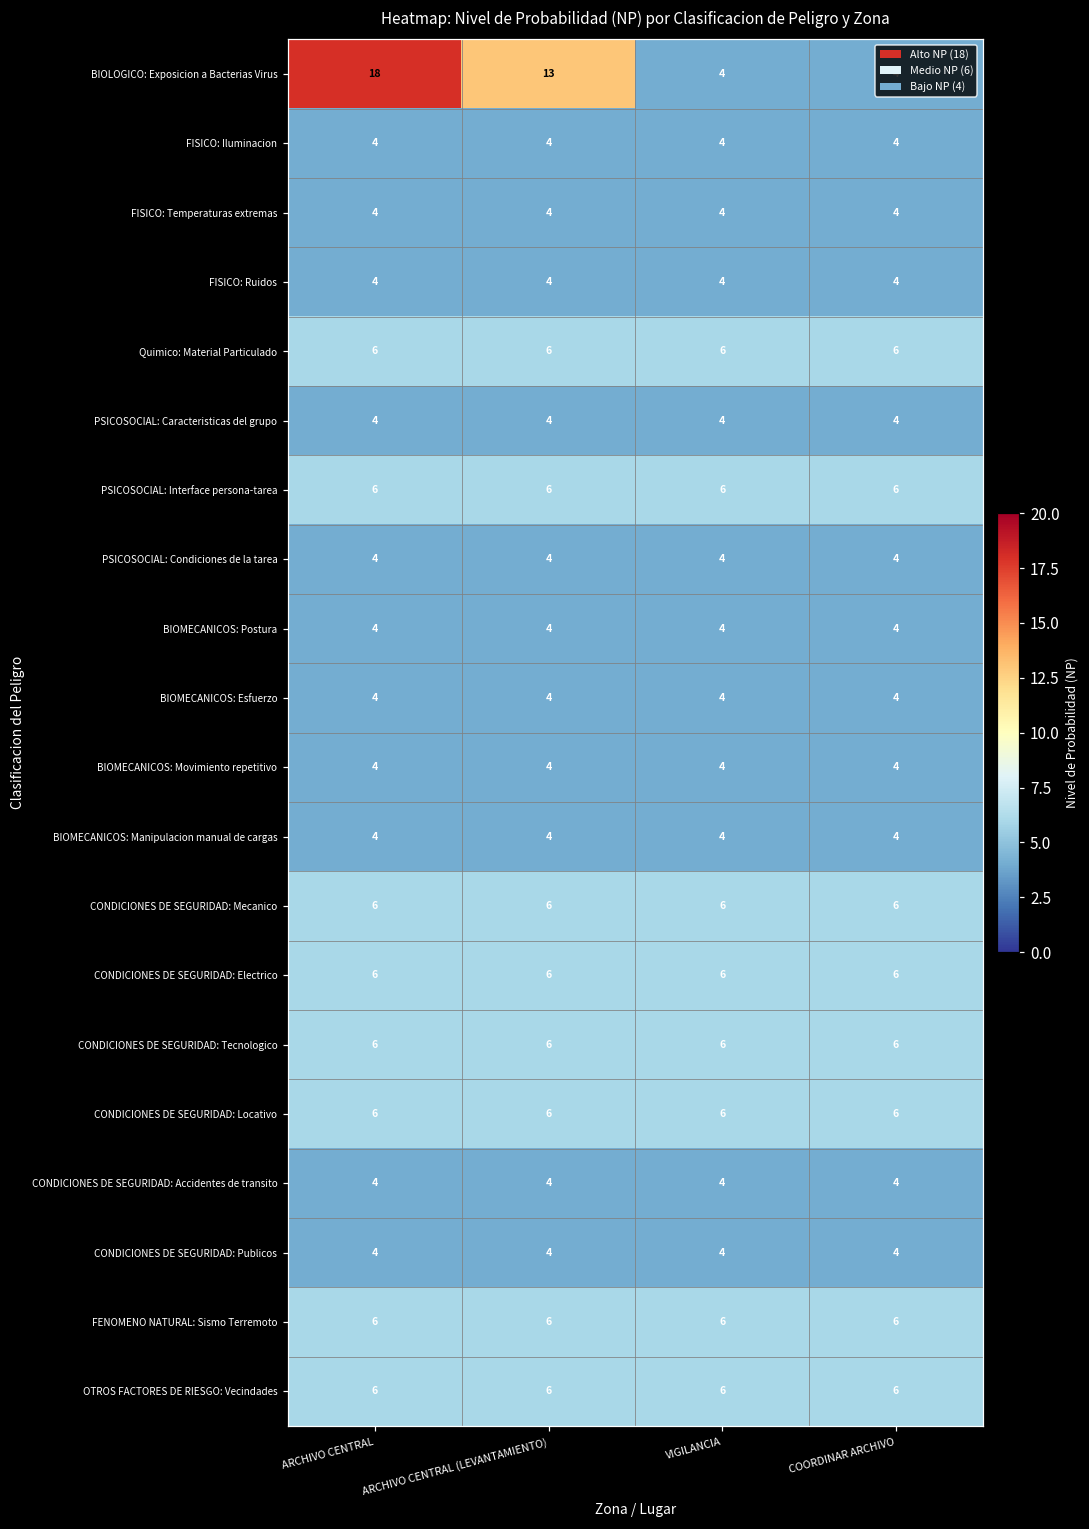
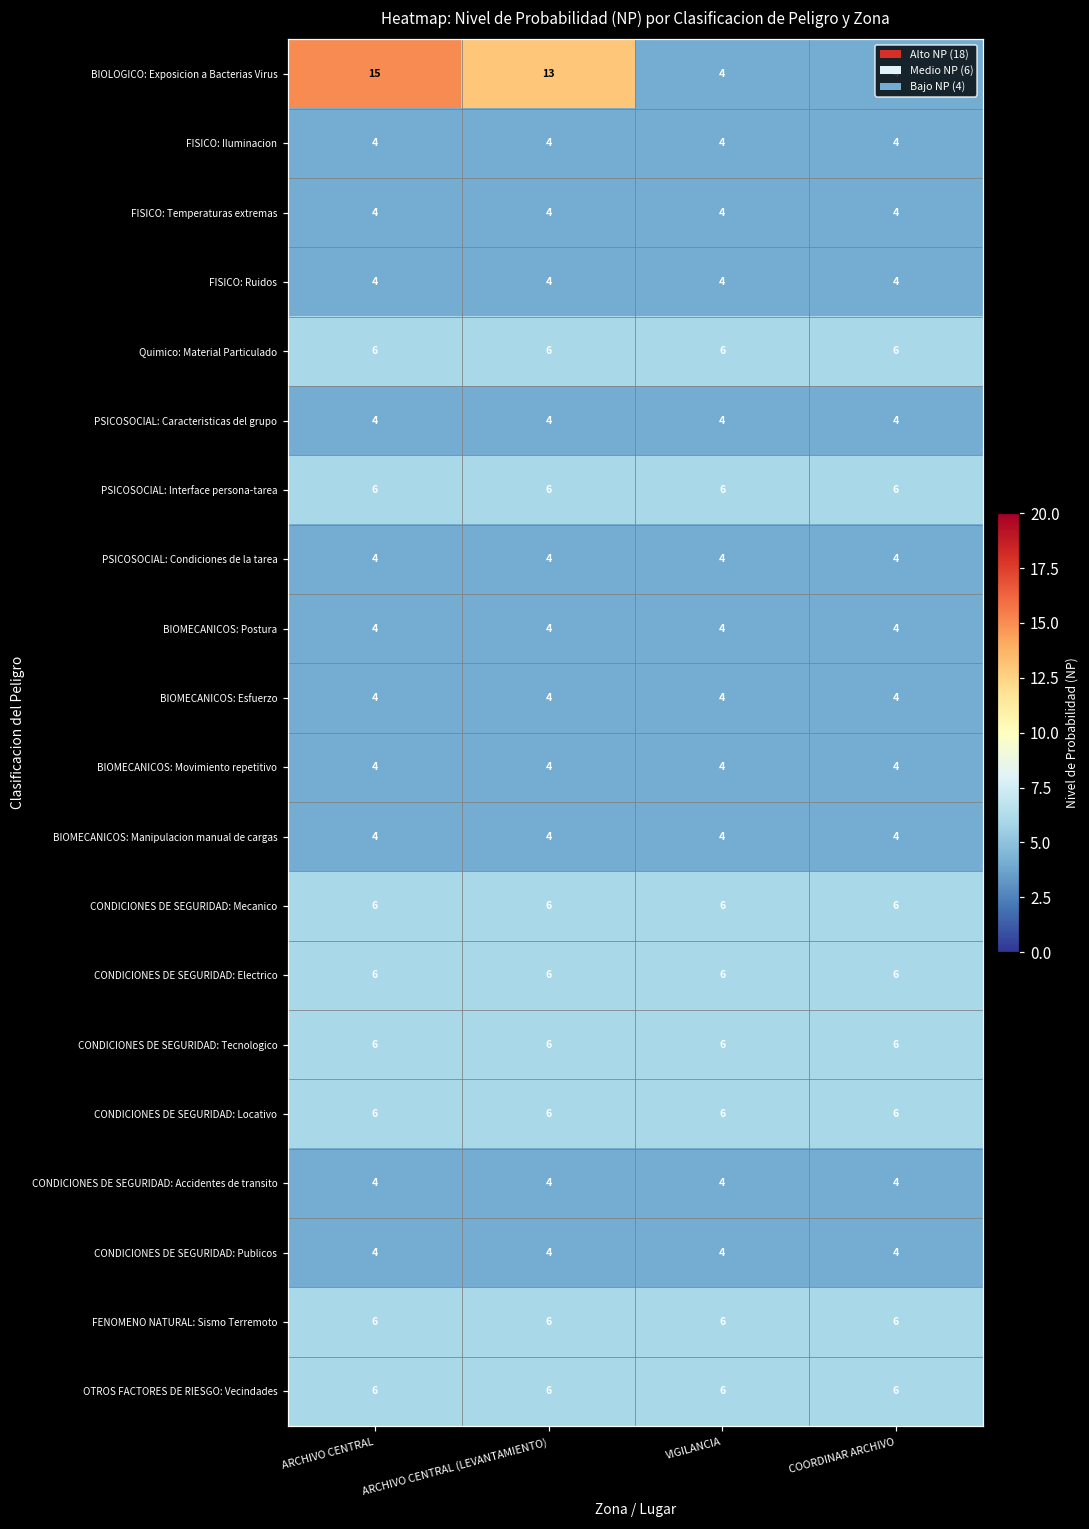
  {
    "BIOLOGICO: Exposicion a Bacterias Virus": {
-     "ARCHIVO CENTRAL": 18,
+     "ARCHIVO CENTRAL": 15,
      "ARCHIVO CENTRAL (LEVANTAMIENTO)": 13,
      "VIGILANCIA": 4
    },
    "FISICO: Iluminacion": {
      "ARCHIVO CENTRAL": 4,
      "ARCHIVO CENTRAL (LEVANTAMIENTO)": 4,
      "VIGILANCIA": 4,
      "COORDINAR ARCHIVO": 4
    },
    "FISICO: Temperaturas extremas": {
      "ARCHIVO CENTRAL": 4,
      "ARCHIVO CENTRAL (LEVANTAMIENTO)": 4,
      "VIGILANCIA": 4,
      "COORDINAR ARCHIVO": 4
    },
    "FISICO: Ruidos": {
      "ARCHIVO CENTRAL": 4,
      "ARCHIVO CENTRAL (LEVANTAMIENTO)": 4,
      "VIGILANCIA": 4,
      "COORDINAR ARCHIVO": 4
    },
    "Quimico: Material Particulado": {
      "ARCHIVO CENTRAL": 6,
      "ARCHIVO CENTRAL (LEVANTAMIENTO)": 6,
      "VIGILANCIA": 6,
      "COORDINAR ARCHIVO": 6
    },
    "PSICOSOCIAL: Caracteristicas del grupo": {
      "ARCHIVO CENTRAL": 4,
      "ARCHIVO CENTRAL (LEVANTAMIENTO)": 4,
      "VIGILANCIA": 4,
      "COORDINAR ARCHIVO": 4
    },
    "PSICOSOCIAL: Interface persona-tarea": {
      "ARCHIVO CENTRAL": 6,
      "ARCHIVO CENTRAL (LEVANTAMIENTO)": 6,
      "VIGILANCIA": 6,
      "COORDINAR ARCHIVO": 6
    },
    "PSICOSOCIAL: Condiciones de la tarea": {
      "ARCHIVO CENTRAL": 4,
      "ARCHIVO CENTRAL (LEVANTAMIENTO)": 4,
      "VIGILANCIA": 4,
      "COORDINAR ARCHIVO": 4
    },
    "BIOMECANICOS: Postura": {
      "ARCHIVO CENTRAL": 4,
      "ARCHIVO CENTRAL (LEVANTAMIENTO)": 4,
      "VIGILANCIA": 4,
      "COORDINAR ARCHIVO": 4
    },
    "BIOMECANICOS: Esfuerzo": {
      "ARCHIVO CENTRAL": 4,
      "ARCHIVO CENTRAL (LEVANTAMIENTO)": 4,
      "VIGILANCIA": 4,
      "COORDINAR ARCHIVO": 4
    },
    "BIOMECANICOS: Movimiento repetitivo": {
      "ARCHIVO CENTRAL": 4,
      "ARCHIVO CENTRAL (LEVANTAMIENTO)": 4,
      "VIGILANCIA": 4,
      "COORDINAR ARCHIVO": 4
    },
    "BIOMECANICOS: Manipulacion manual de cargas": {
      "ARCHIVO CENTRAL": 4,
      "ARCHIVO CENTRAL (LEVANTAMIENTO)": 4,
      "VIGILANCIA": 4,
      "COORDINAR ARCHIVO": 4
    },
    "CONDICIONES DE SEGURIDAD: Mecanico": {
      "ARCHIVO CENTRAL": 6,
      "ARCHIVO CENTRAL (LEVANTAMIENTO)": 6,
      "VIGILANCIA": 6,
      "COORDINAR ARCHIVO": 6
    },
    "CONDICIONES DE SEGURIDAD: Electrico": {
      "ARCHIVO CENTRAL": 6,
      "ARCHIVO CENTRAL (LEVANTAMIENTO)": 6,
      "VIGILANCIA": 6,
      "COORDINAR ARCHIVO": 6
    },
    "CONDICIONES DE SEGURIDAD: Tecnologico": {
      "ARCHIVO CENTRAL": 6,
      "ARCHIVO CENTRAL (LEVANTAMIENTO)": 6,
      "VIGILANCIA": 6,
      "COORDINAR ARCHIVO": 6
    },
    "CONDICIONES DE SEGURIDAD: Locativo": {
      "ARCHIVO CENTRAL": 6,
      "ARCHIVO CENTRAL (LEVANTAMIENTO)": 6,
      "VIGILANCIA": 6,
      "COORDINAR ARCHIVO": 6
    },
    "CONDICIONES DE SEGURIDAD: Accidentes de transito": {
      "ARCHIVO CENTRAL": 4,
      "ARCHIVO CENTRAL (LEVANTAMIENTO)": 4,
      "VIGILANCIA": 4,
      "COORDINAR ARCHIVO": 4
    },
    "CONDICIONES DE SEGURIDAD: Publicos": {
      "ARCHIVO CENTRAL": 4,
      "ARCHIVO CENTRAL (LEVANTAMIENTO)": 4,
      "VIGILANCIA": 4,
      "COORDINAR ARCHIVO": 4
    },
    "FENOMENO NATURAL: Sismo Terremoto": {
      "ARCHIVO CENTRAL": 6,
      "ARCHIVO CENTRAL (LEVANTAMIENTO)": 6,
      "VIGILANCIA": 6,
      "COORDINAR ARCHIVO": 6
    },
    "OTROS FACTORES DE RIESGO: Vecindades": {
      "ARCHIVO CENTRAL": 6,
      "ARCHIVO CENTRAL (LEVANTAMIENTO)": 6,
      "VIGILANCIA": 6,
      "COORDINAR ARCHIVO": 6
    }
  }
